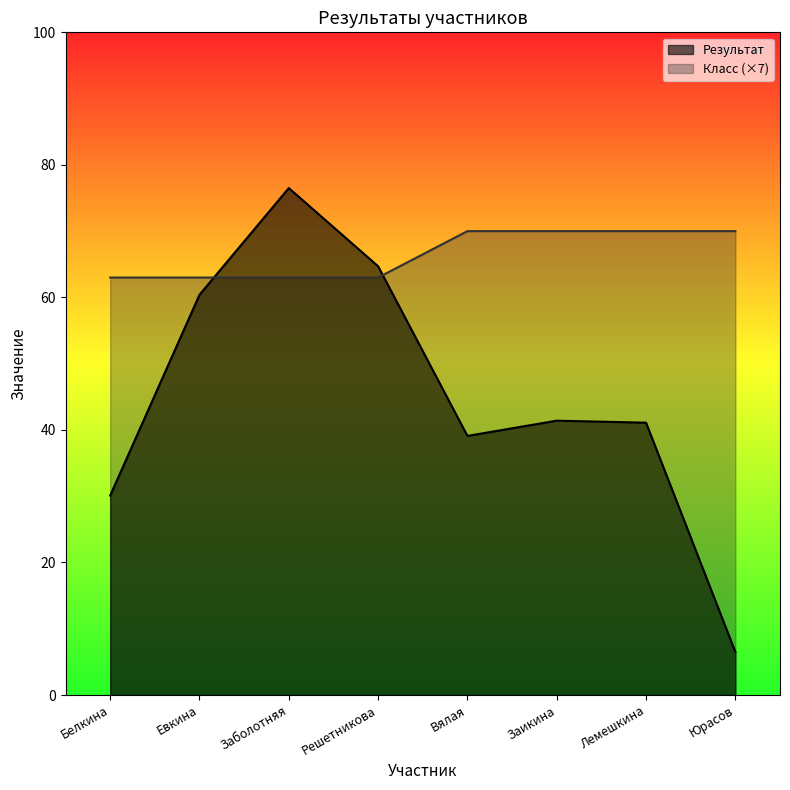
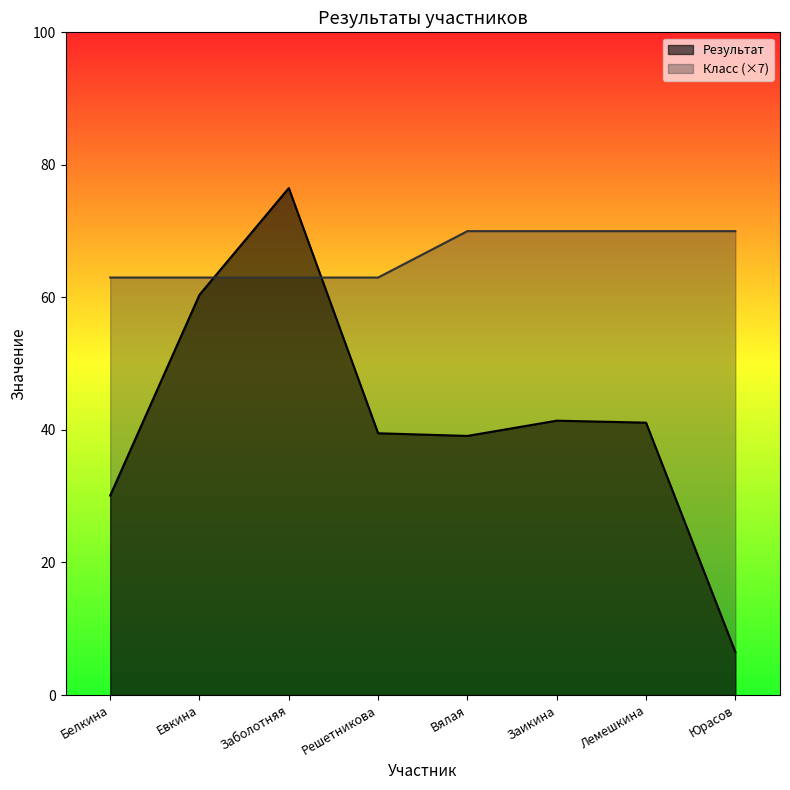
  {
    "Результат": {
      "Белкина": 30,
      "Евкина": 60,
      "Заболотняя": 77,
-     "Решетникова": 65,
+     "Решетникова": 40,
      "Вялая": 39,
      "Заикина": 41,
      "Лемешкина": 41,
      "Юрасов": 7
    },
    "Класс (×7)": {
      "Белкина": 63,
      "Евкина": 63,
      "Заболотняя": 63,
      "Решетникова": 63,
      "Вялая": 70,
      "Заикина": 70,
      "Лемешкина": 70,
      "Юрасов": 70
    }
  }
